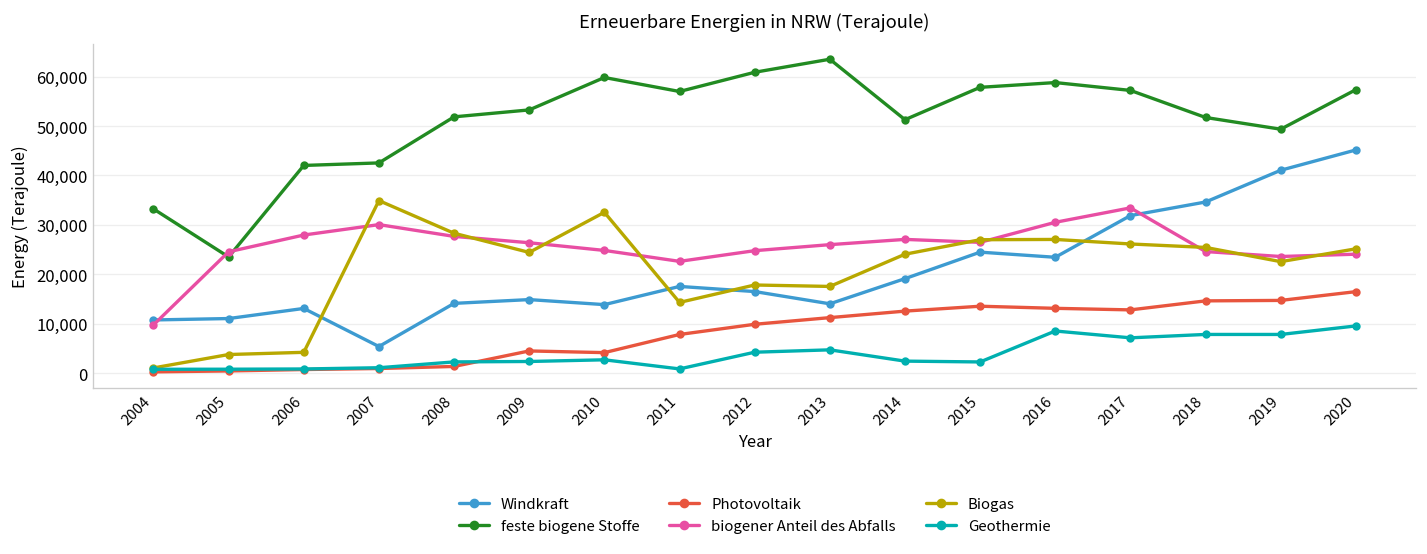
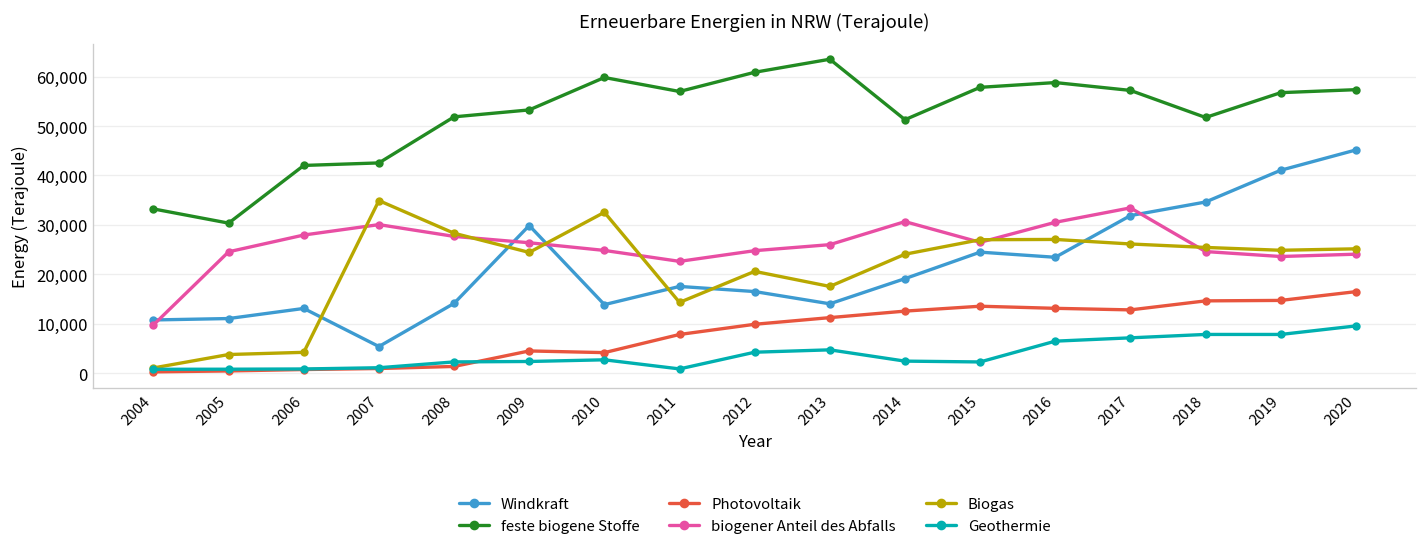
  {
    "Windkraft": {
      "2004": "11,000",
      "2005": "11,000",
      "2006": "13,000",
      "2007": "5,000",
      "2008": "14,000",
-     "2009": "15,000",
+     "2009": "30,000",
      "2010": "14,000",
      "2011": "18,000",
      "2012": "17,000",
      "2013": "14,000",
      "2014": "19,000",
      "2015": "24,000",
      "2016": "23,000",
      "2017": "32,000",
      "2018": "35,000",
      "2019": "41,000",
      "2020": "45,000"
    },
    "feste biogene Stoffe": {
      "2004": "33,000",
-     "2005": "24,000",
+     "2005": "30,000",
      "2006": "42,000",
      "2007": "43,000",
      "2008": "52,000",
      "2009": "53,000",
      "2010": "60,000",
      "2011": "57,000",
      "2012": "61,000",
      "2013": "64,000",
      "2014": "51,000",
      "2015": "58,000",
      "2016": "59,000",
      "2017": "57,000",
      "2018": "52,000",
-     "2019": "49,000",
+     "2019": "57,000",
      "2020": "57,000"
    },
    "Photovoltaik": {
      "2008": "1,000",
      "2009": "4,000",
      "2010": "4,000",
      "2011": "8,000",
      "2012": "10,000",
      "2013": "11,000",
      "2014": "13,000",
      "2015": "14,000",
      "2016": "13,000",
      "2017": "13,000",
      "2018": "15,000",
      "2019": "15,000",
      "2020": "16,000"
    },
    "biogener Anteil des Abfalls": {
      "2004": "10,000",
      "2005": "25,000",
      "2006": "28,000",
      "2007": "30,000",
      "2008": "28,000",
      "2009": "26,000",
      "2010": "25,000",
      "2011": "23,000",
      "2012": "25,000",
      "2013": "26,000",
-     "2014": "27,000",
+     "2014": "31,000",
      "2016": "31,000",
      "2017": "33,000",
      "2018": "25,000",
      "2019": "24,000",
      "2020": "24,000"
    },
    "Biogas": {
      "2005": "4,000",
      "2006": "4,000",
      "2007": "35,000",
      "2008": "28,000",
      "2009": "24,000",
      "2010": "33,000",
      "2011": "14,000",
-     "2012": "18,000",
+     "2012": "21,000",
      "2013": "18,000",
      "2014": "24,000",
      "2016": "27,000",
      "2017": "26,000",
      "2018": "25,000",
-     "2019": "23,000",
+     "2019": "25,000",
      "2020": "25,000"
    },
    "Geothermie": {
      "2008": "2,000",
      "2009": "2,000",
      "2010": "3,000",
      "2011": "1,000",
      "2012": "4,000",
      "2013": "5,000",
      "2014": "2,000",
      "2015": "2,000",
-     "2016": "9,000",
+     "2016": "6,000",
      "2017": "7,000",
      "2018": "8,000",
      "2019": "8,000",
      "2020": "10,000"
    }
  }
